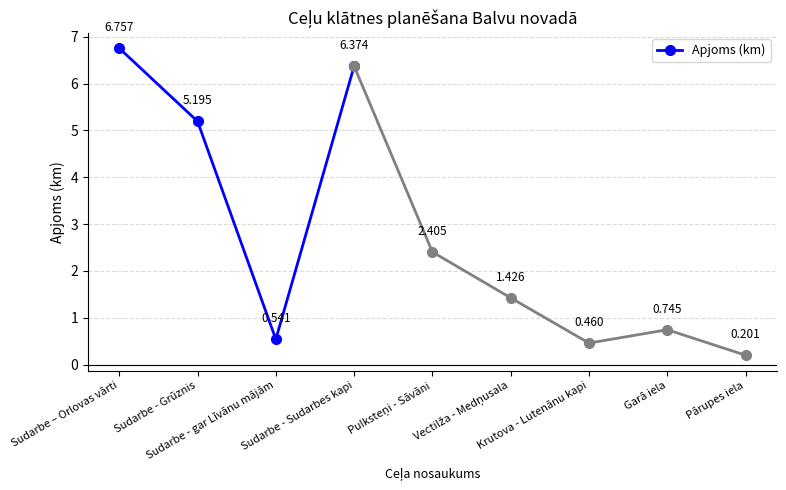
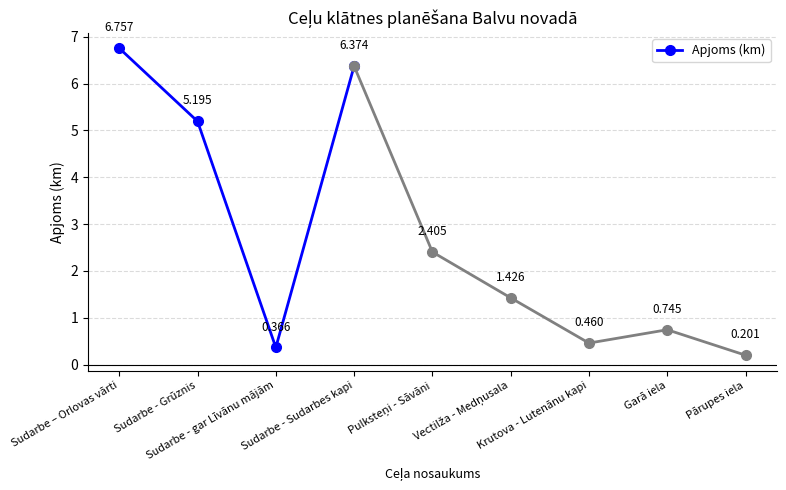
  {
    "Apjoms (km)": {
      "Sudarbe – Orlovas vārti": 6.757,
      "Sudarbe - Grūznis": 5.195,
-     "Sudarbe - gar Līvānu mājām": 0.541
+     "Sudarbe - gar Līvānu mājām": 0.366
    }
  }
